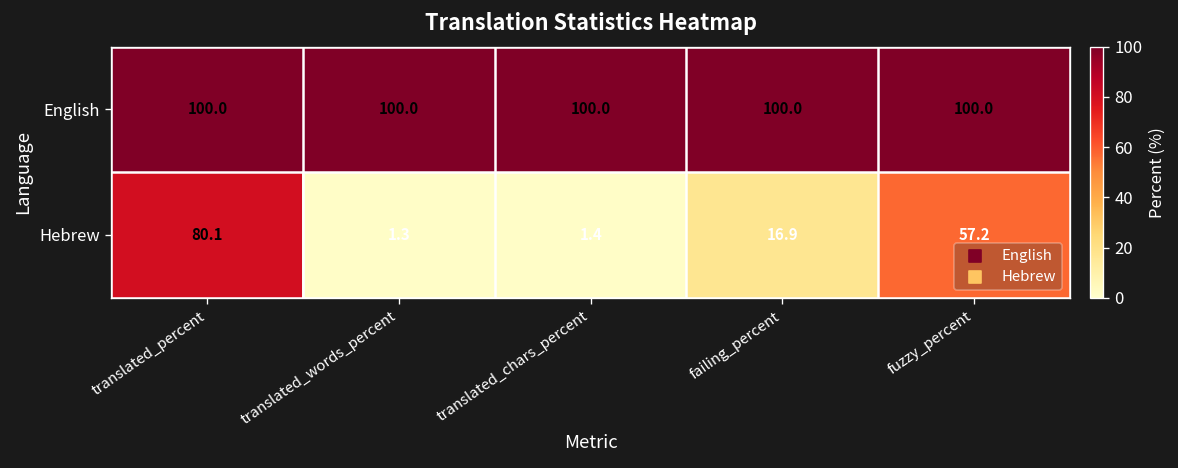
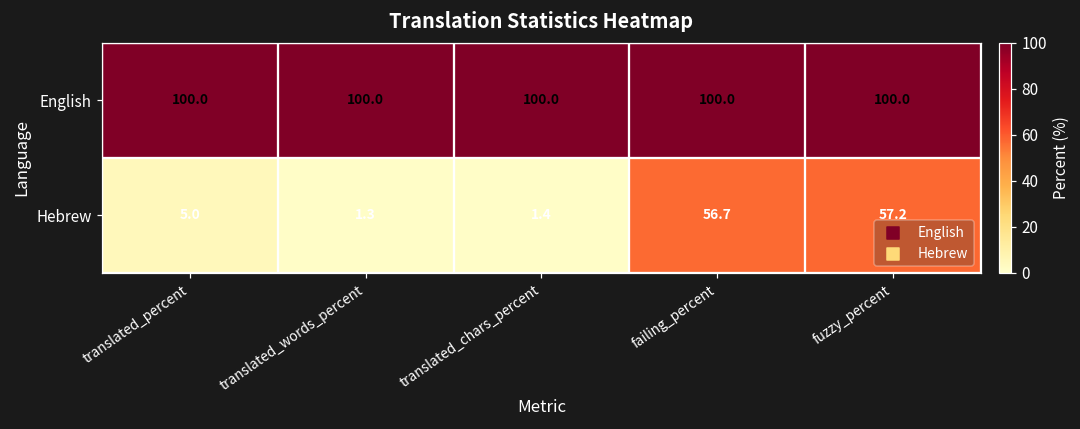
  {
    "English": {
      "translated_percent": 100.0,
      "translated_words_percent": 100.0,
      "translated_chars_percent": 100.0,
      "failing_percent": 100.0,
      "fuzzy_percent": 100.0
    },
    "Hebrew": {
-     "translated_percent": 80.1,
+     "translated_percent": 5.0,
      "translated_words_percent": 1.3,
      "translated_chars_percent": 1.4,
-     "failing_percent": 16.9
+     "failing_percent": 56.7
    }
  }
